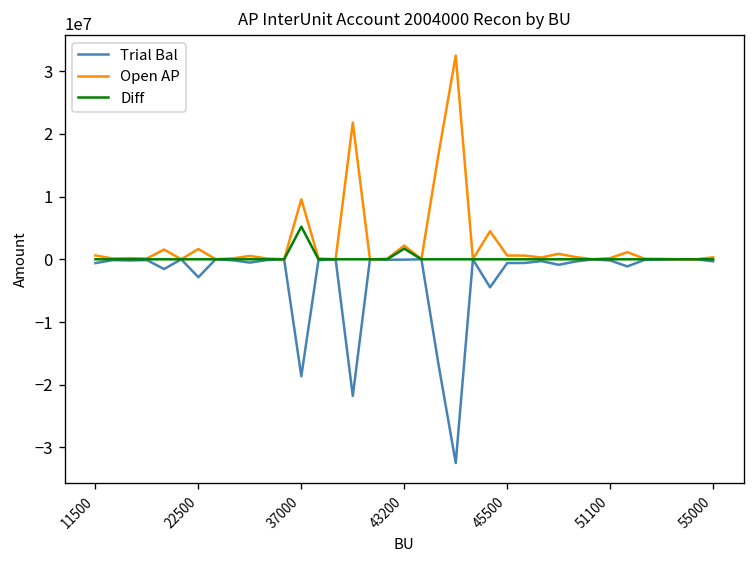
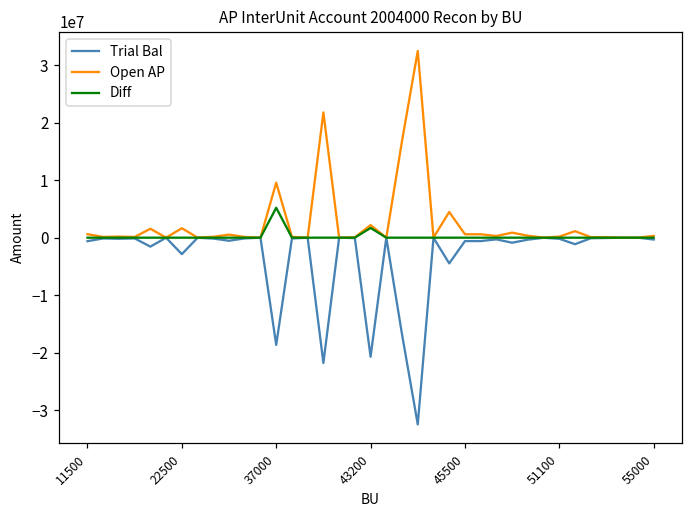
  {
    "Trial Bal": {
      "11500": -1000000,
      "22500": -3000000,
      "37000": -19000000,
-     "43200": 0,
+     "43200": -21000000,
      "45500": -1000000
    },
    "Open AP": {
      "11500": 1000000,
      "22500": 2000000,
      "37000": 10000000,
      "43200": 2000000,
      "45500": 1000000
    },
    "Diff": {
      "11500": 0,
      "22500": 0,
      "37000": 5000000,
      "43200": 2000000,
      "45500": 0
    }
  }
